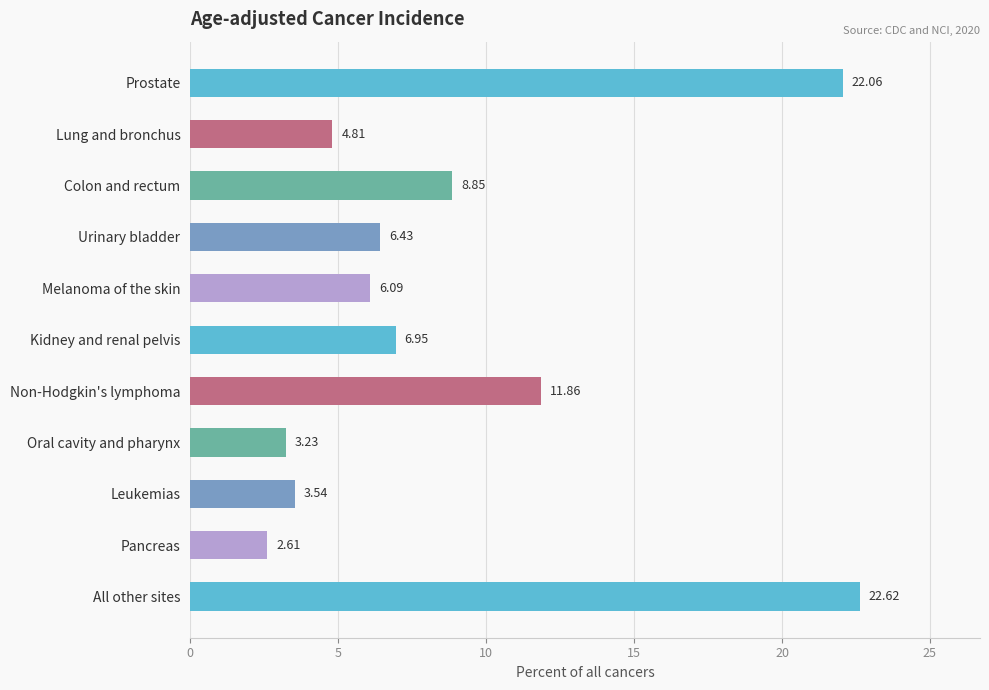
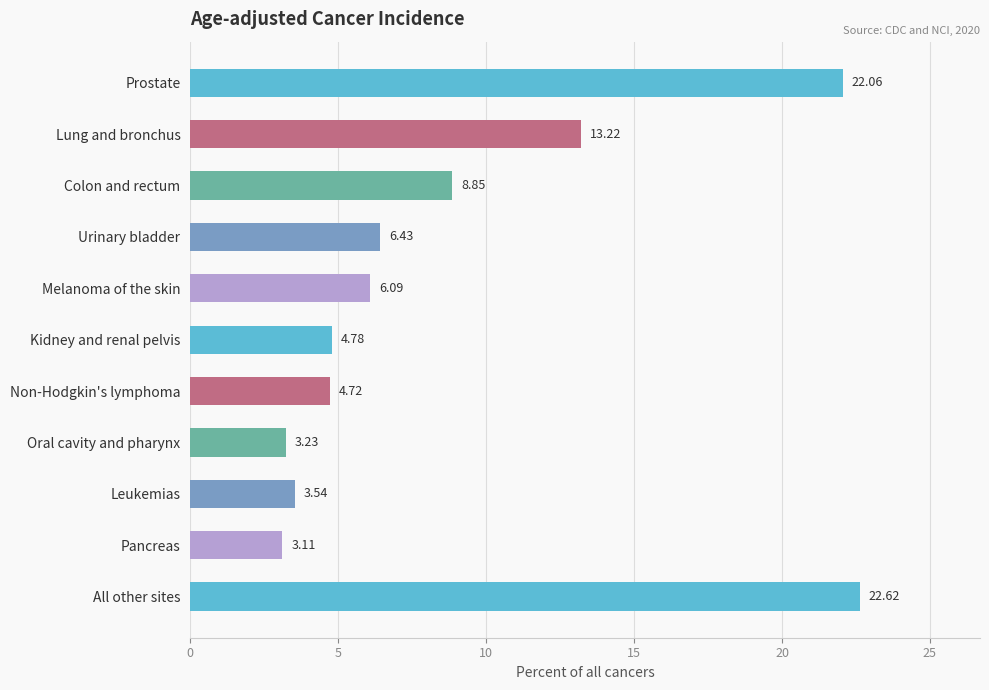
  {
    "Prostate": 22.06,
-   "Lung and bronchus": 4.81,
+   "Lung and bronchus": 13.22,
    "Colon and rectum": 8.85,
    "Urinary bladder": 6.43,
    "Melanoma of the skin": 6.09,
-   "Kidney and renal pelvis": 6.95,
-   "Non-Hodgkin's lymphoma": 11.86,
+   "Kidney and renal pelvis": 4.78,
+   "Non-Hodgkin's lymphoma": 4.72,
    "Oral cavity and pharynx": 3.23,
    "Leukemias": 3.54,
-   "Pancreas": 2.61,
+   "Pancreas": 3.11,
    "All other sites": 22.62
  }
